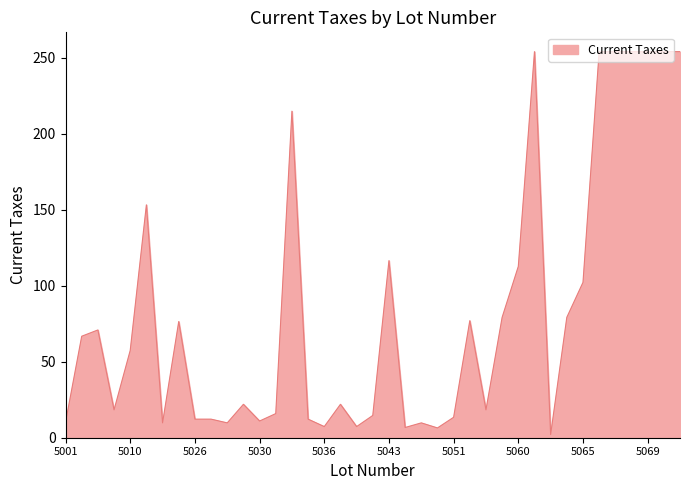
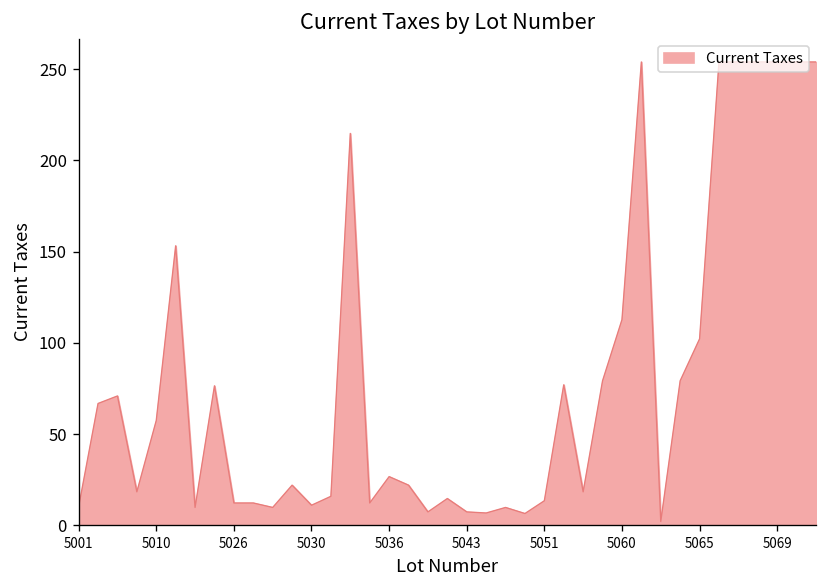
  {
    "5001": 10,
    "5010": 57,
    "5026": 12,
    "5030": 11,
-   "5036": 7,
-   "5043": 117,
+   "5036": 27,
+   "5043": 7,
    "5051": 13,
    "5060": 113,
    "5065": 102
  }
